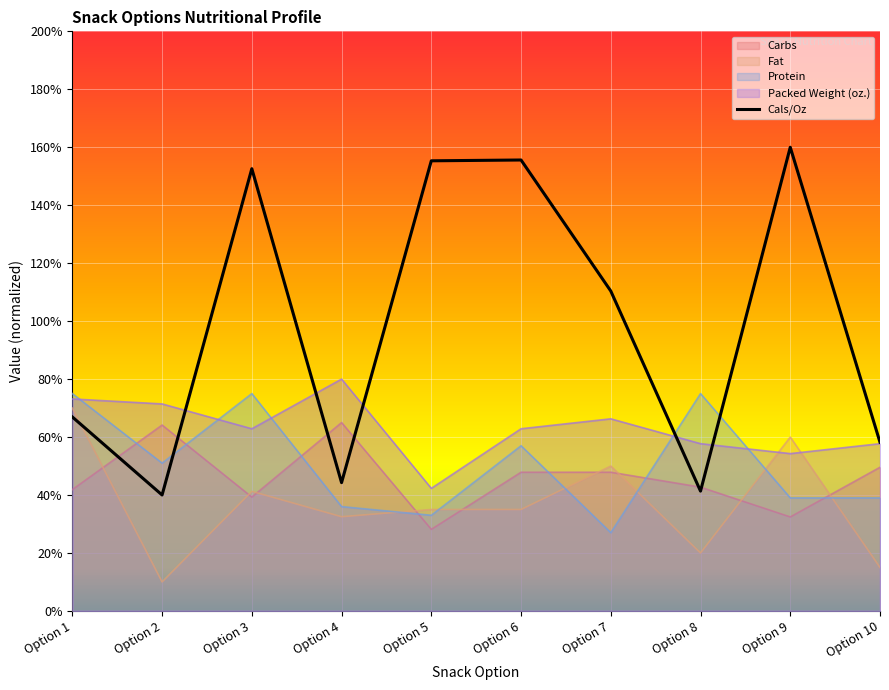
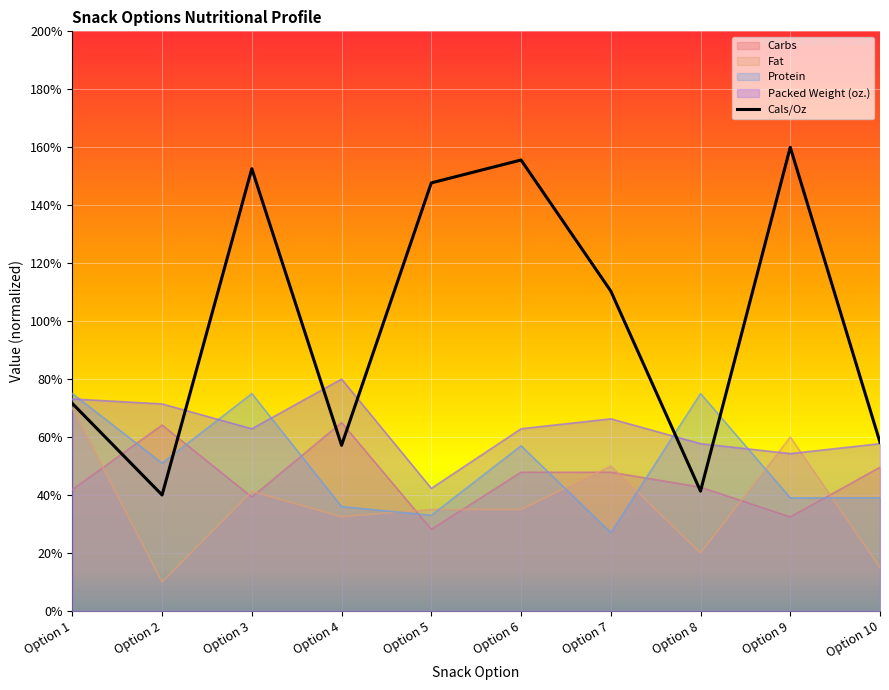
  {
    "Cals/Oz": {
-     "Option 1": "67%",
+     "Option 1": "72%",
      "Option 2": "40%",
      "Option 3": "153%",
-     "Option 4": "44%",
-     "Option 5": "155%",
+     "Option 4": "57%",
+     "Option 5": "148%",
      "Option 6": "156%",
      "Option 7": "110%",
      "Option 8": "41%",
      "Option 9": "160%"
    }
  }
